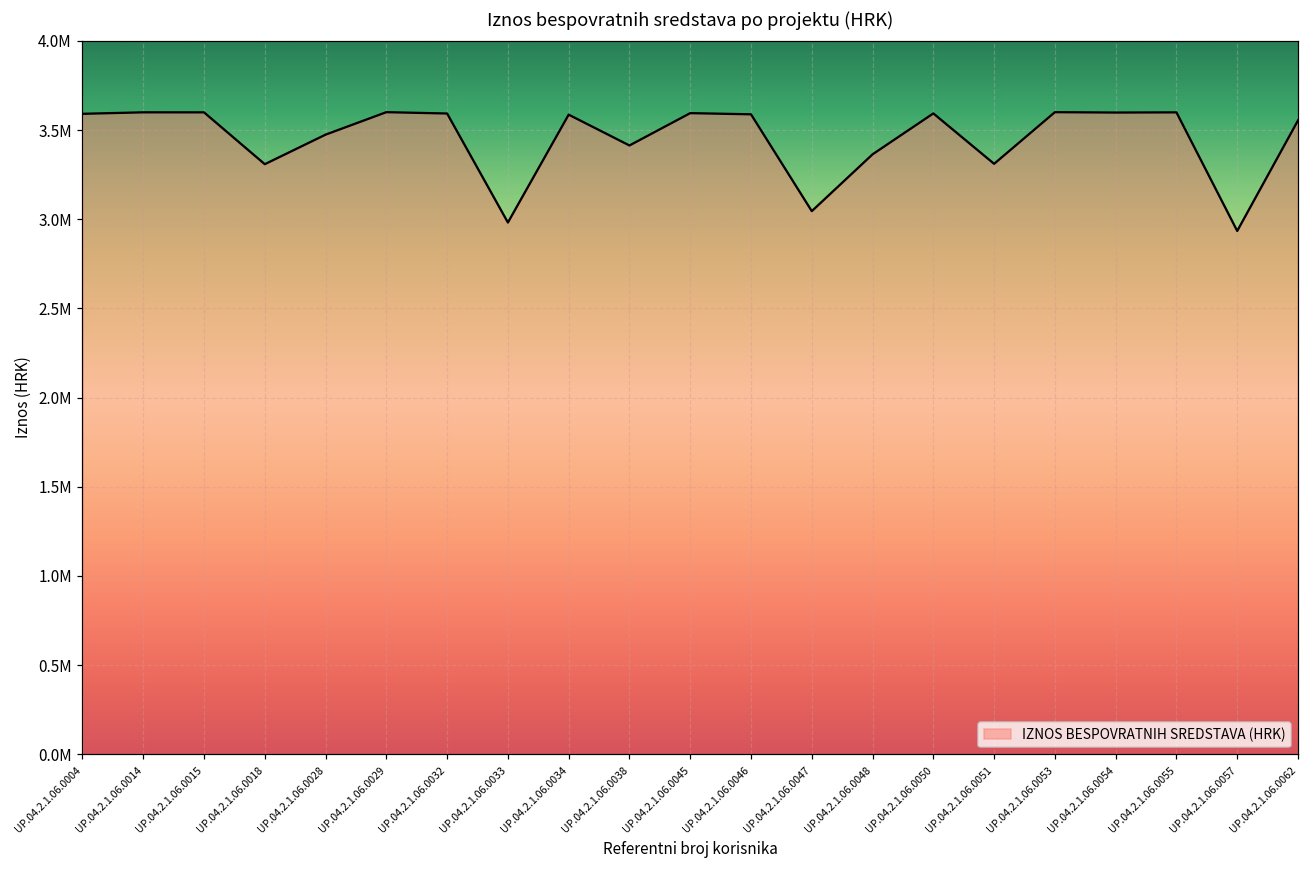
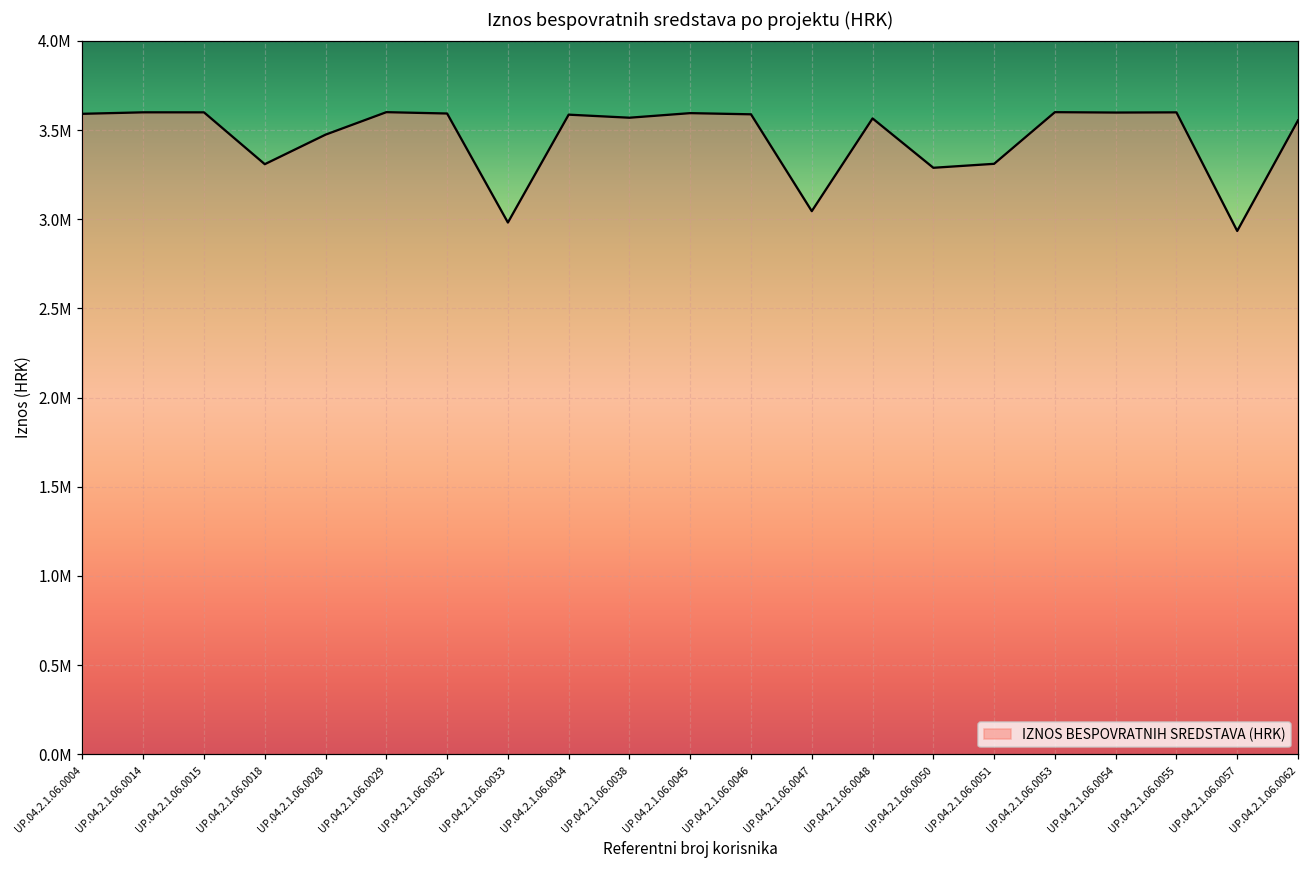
  {
    "UP.04.2.1.06.0004": 3590000,
    "UP.04.2.1.06.0014": 3600000,
    "UP.04.2.1.06.0015": 3600000,
    "UP.04.2.1.06.0018": 3310000,
    "UP.04.2.1.06.0028": 3470000,
    "UP.04.2.1.06.0029": 3600000,
    "UP.04.2.1.06.0032": 3590000,
    "UP.04.2.1.06.0033": 2980000,
    "UP.04.2.1.06.0034": 3590000,
-   "UP.04.2.1.06.0038": 3410000,
+   "UP.04.2.1.06.0038": 3570000,
    "UP.04.2.1.06.0045": 3590000,
    "UP.04.2.1.06.0046": 3590000,
    "UP.04.2.1.06.0047": 3050000,
-   "UP.04.2.1.06.0048": 3360000,
-   "UP.04.2.1.06.0050": 3590000,
+   "UP.04.2.1.06.0048": 3560000,
+   "UP.04.2.1.06.0050": 3290000,
    "UP.04.2.1.06.0051": 3310000,
    "UP.04.2.1.06.0053": 3600000,
    "UP.04.2.1.06.0054": 3600000,
    "UP.04.2.1.06.0055": 3600000,
    "UP.04.2.1.06.0057": 2930000,
    "UP.04.2.1.06.0062": 3550000
  }
